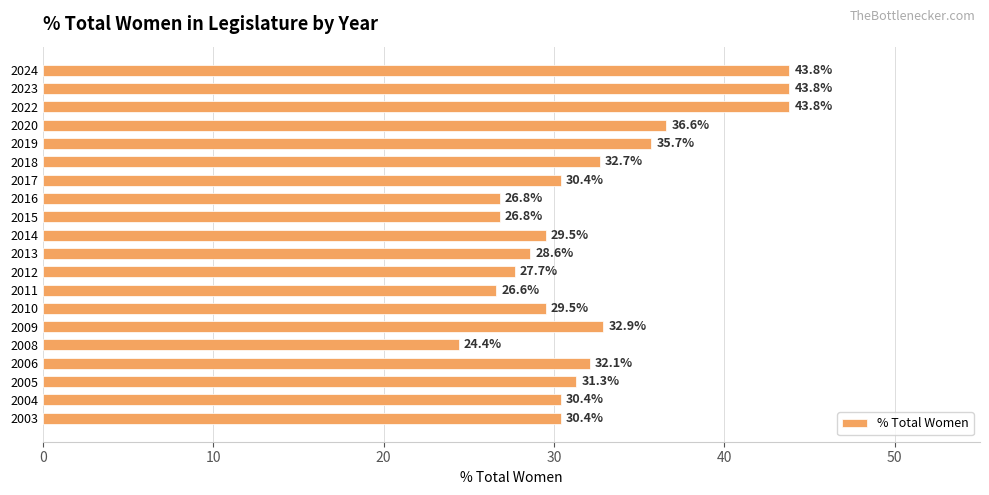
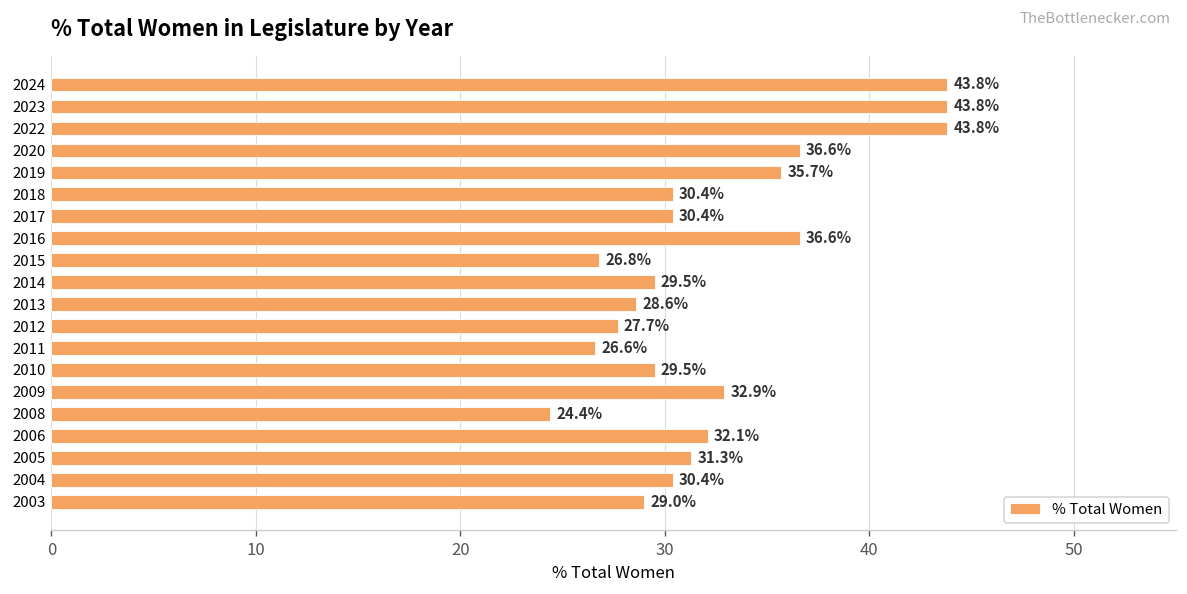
  {
    "2024": "43.8%",
    "2023": "43.8%",
    "2022": "43.8%",
    "2020": "36.6%",
    "2019": "35.7%",
-   "2018": "32.7%",
+   "2018": "30.4%",
    "2017": "30.4%",
-   "2016": "26.8%",
+   "2016": "36.6%",
    "2015": "26.8%",
    "2014": "29.5%",
    "2013": "28.6%",
    "2012": "27.7%",
    "2011": "26.6%",
    "2010": "29.5%",
    "2009": "32.9%",
    "2008": "24.4%",
    "2006": "32.1%",
    "2005": "31.3%",
    "2004": "30.4%",
-   "2003": "30.4%"
+   "2003": "29.0%"
  }
